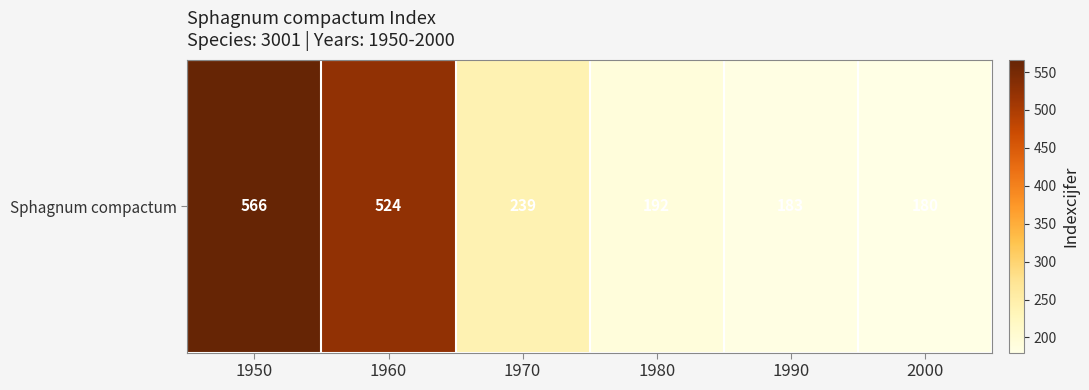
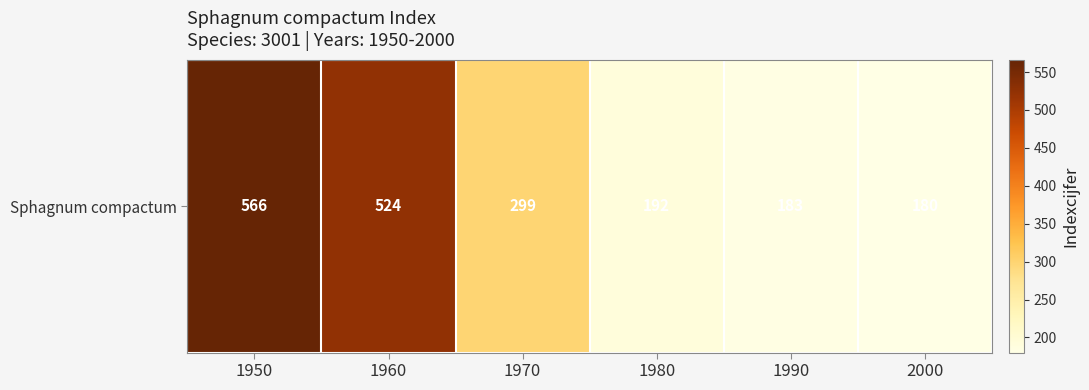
  {
    "Sphagnum compactum": {
      "1950": 566,
      "1960": 524,
-     "1970": 239
+     "1970": 299
    }
  }
